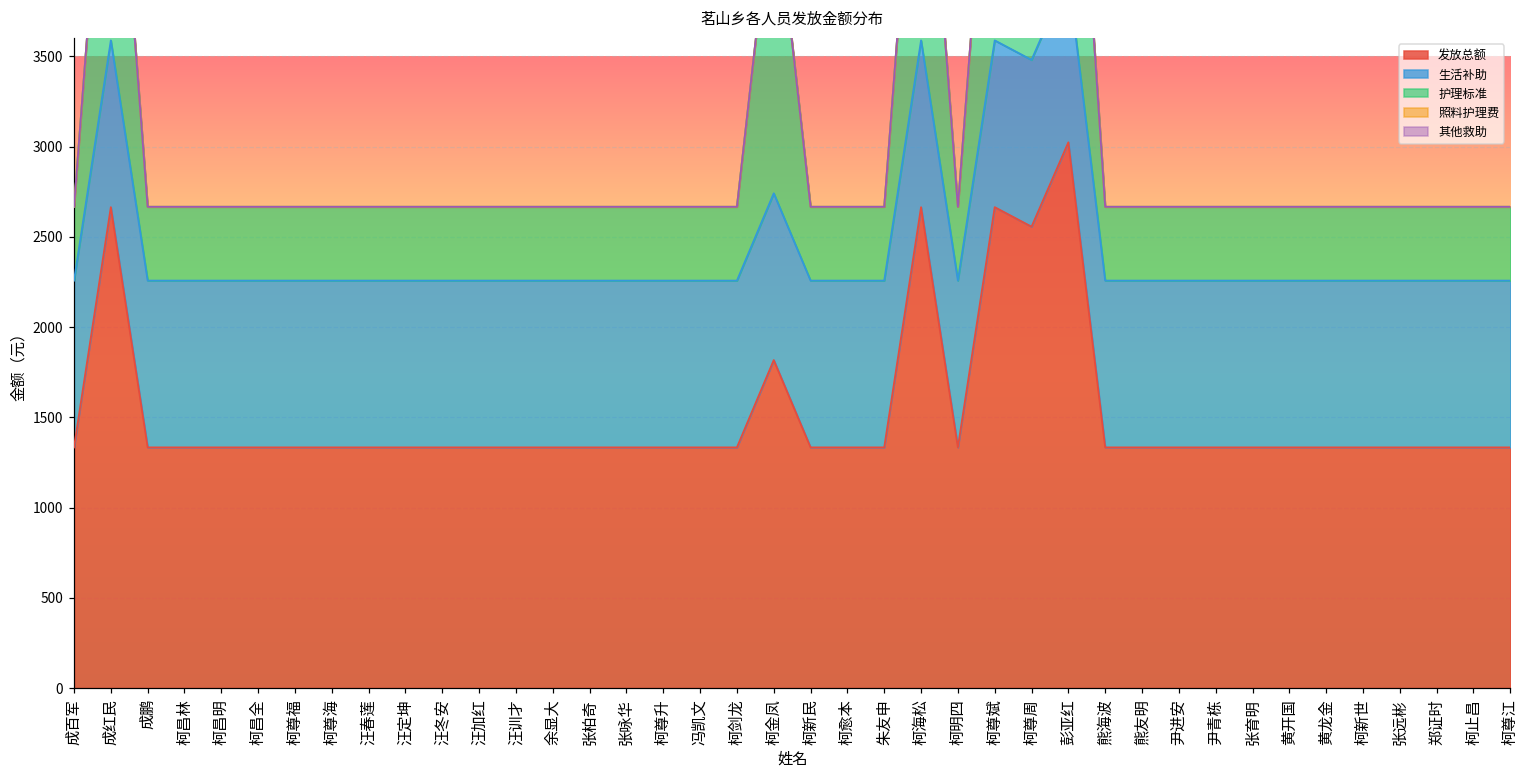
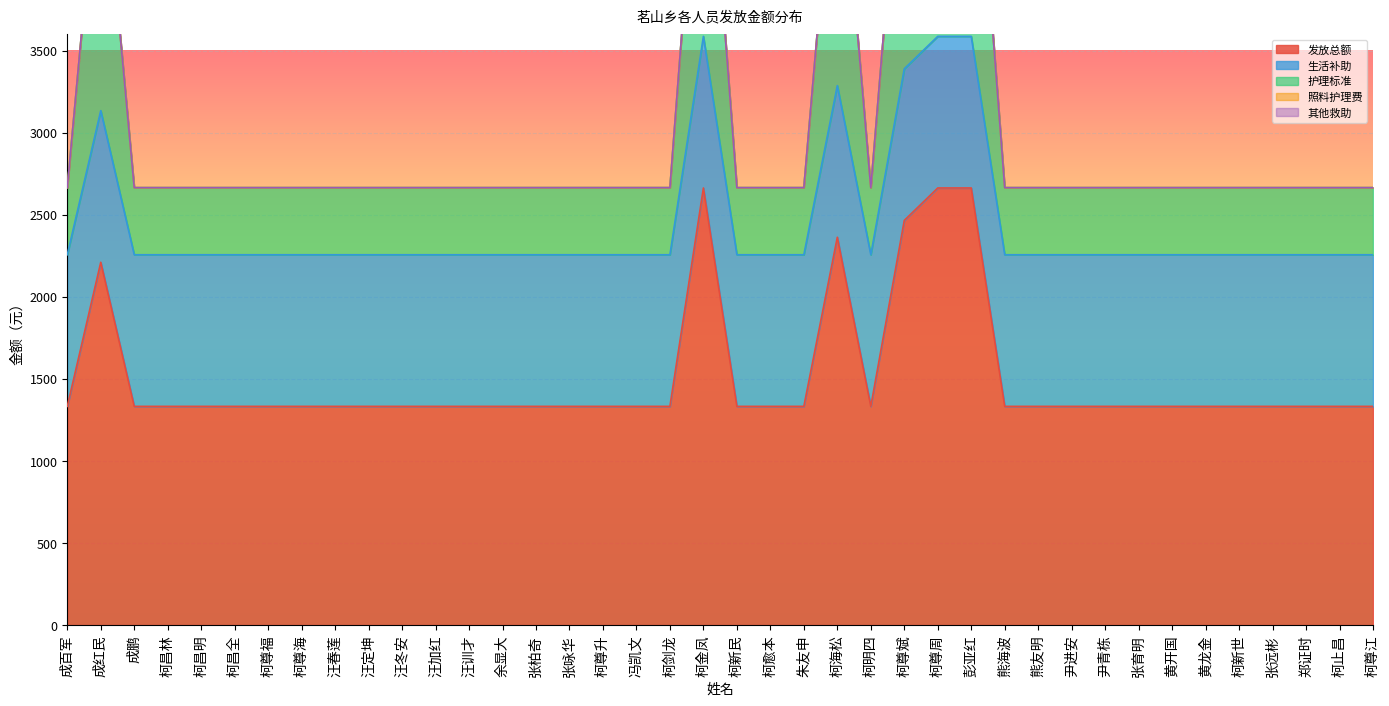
  {
    "发放总额": {
      "成百军": 1330,
-     "成红民": 2660,
+     "成红民": 2210,
      "成鹏": 1330,
      "柯昌林": 1330,
      "柯昌明": 1330,
      "柯昌全": 1330,
      "柯尊福": 1330,
      "柯尊海": 1330,
      "汪春莲": 1330,
      "汪定坤": 1330,
      "汪冬安": 1330,
      "汪加红": 1330,
      "汪训才": 1330,
      "余显大": 1330,
      "张柏奇": 1330,
      "张咏华": 1330,
      "柯尊升": 1330,
      "冯凯文": 1330,
      "柯剑龙": 1330,
-     "柯金凤": 1820,
+     "柯金凤": 2660,
      "柯新民": 1330,
      "柯愈本": 1330,
      "朱友申": 1330,
-     "柯海松": 2660,
+     "柯海松": 2360,
      "柯明四": 1330,
-     "柯尊斌": 2660,
-     "柯尊周": 2560,
-     "彭亚红": 3020,
+     "柯尊斌": 2470,
+     "柯尊周": 2660,
+     "彭亚红": 2660,
      "熊海波": 1330,
      "熊友明": 1330,
      "尹进安": 1330,
      "尹青栋": 1330,
      "张育明": 1330,
      "黄开国": 1330,
      "黄龙金": 1330,
      "柯新世": 1330,
      "张远彬": 1330,
      "郑证时": 1330,
      "柯止昌": 1330,
      "柯尊江": 1330
    },
    "生活补助": {
      "成百军": 920,
      "成红民": 920,
      "成鹏": 920,
      "柯昌林": 920,
      "柯昌明": 920,
      "柯昌全": 920,
      "柯尊福": 920,
      "柯尊海": 920,
      "汪春莲": 920,
      "汪定坤": 920,
      "汪冬安": 920,
      "汪加红": 920,
      "汪训才": 920,
      "余显大": 920,
      "张柏奇": 920,
      "张咏华": 920,
      "柯尊升": 920,
      "冯凯文": 920,
      "柯剑龙": 920,
      "柯金凤": 920,
      "柯新民": 920,
      "柯愈本": 920,
      "朱友申": 920,
      "柯海松": 920,
      "柯明四": 920,
      "柯尊斌": 920,
      "柯尊周": 920,
      "熊海波": 920,
      "熊友明": 920,
      "尹进安": 920,
      "尹青栋": 920,
      "张育明": 920,
      "黄开国": 920,
      "黄龙金": 920,
      "柯新世": 920,
      "张远彬": 920,
      "郑证时": 920,
      "柯止昌": 920,
      "柯尊江": 920
    }
  }
